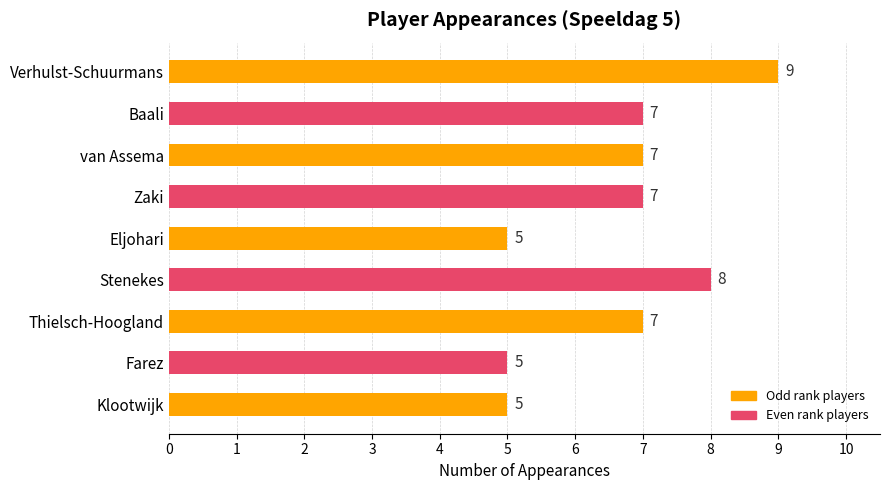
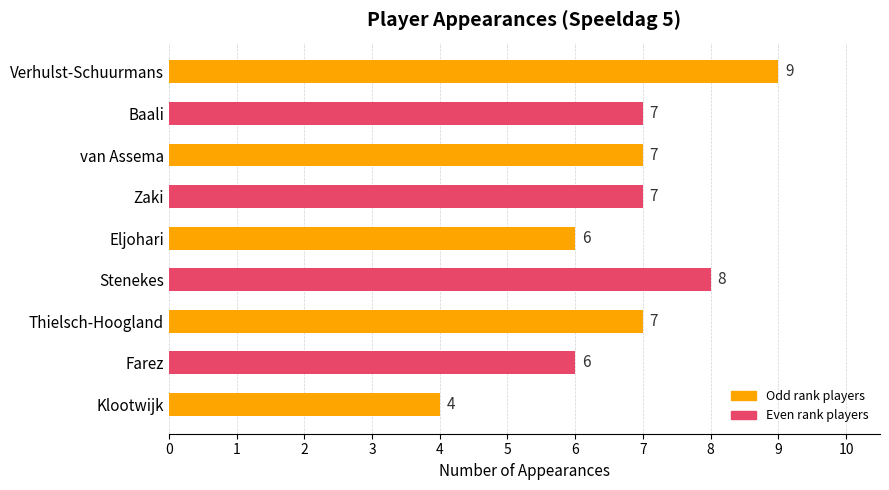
  {
    "Verhulst-Schuurmans": 9,
    "Baali": 7,
    "van Assema": 7,
    "Zaki": 7,
-   "Eljohari": 5,
+   "Eljohari": 6,
    "Stenekes": 8,
    "Thielsch-Hoogland": 7,
-   "Farez": 5,
-   "Klootwijk": 5
+   "Farez": 6,
+   "Klootwijk": 4
  }
